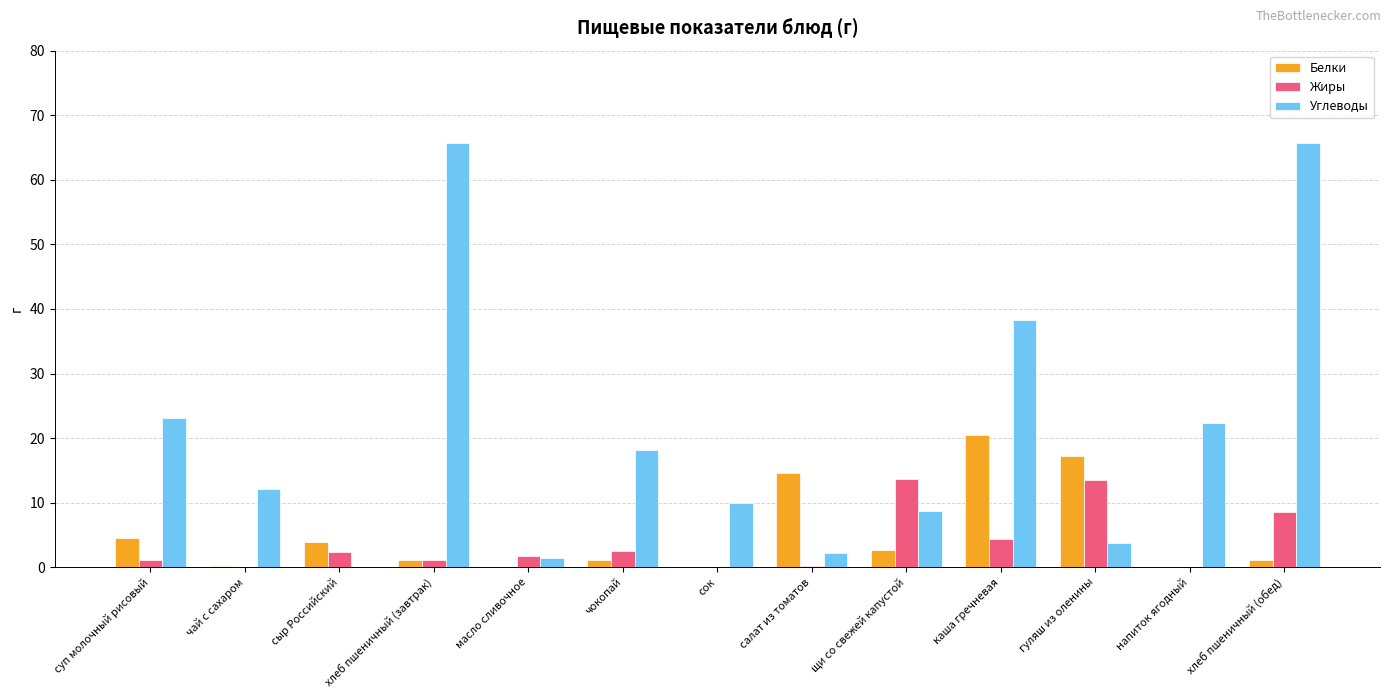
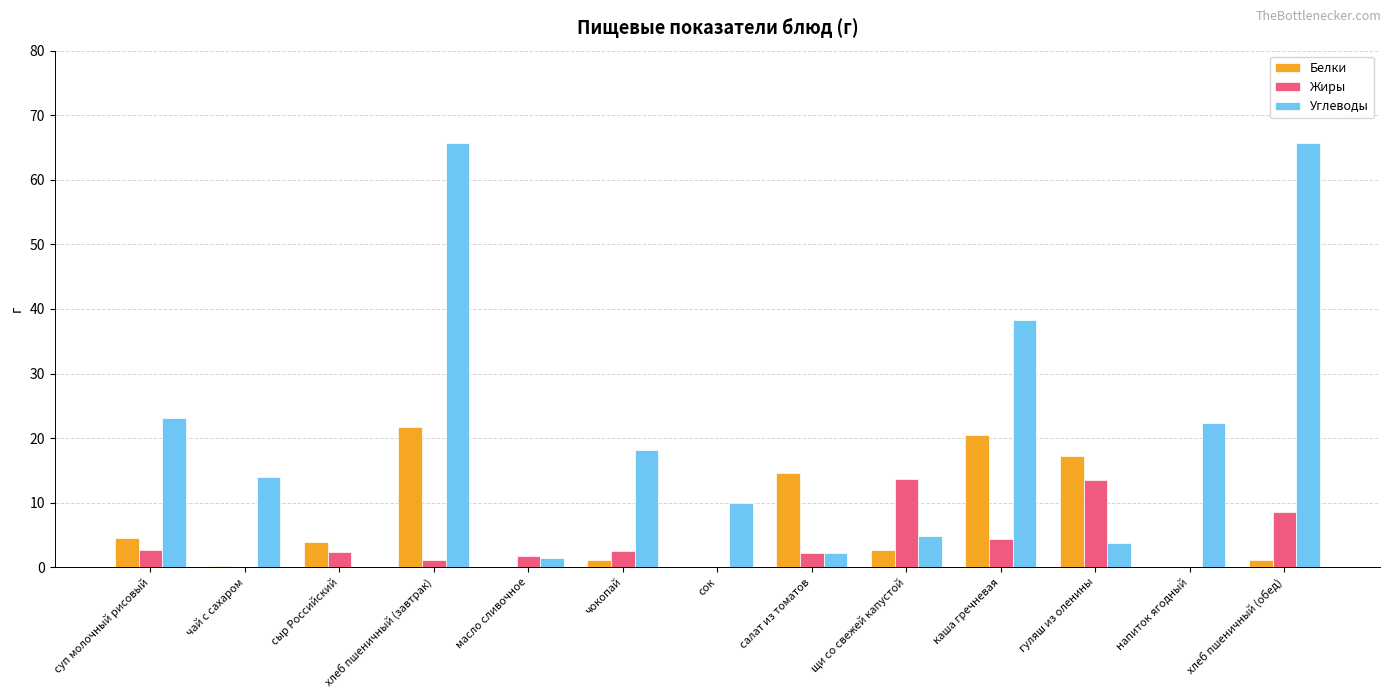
  {
    "Белки": {
      "суп молочный рисовый": 5,
      "сыр Российский": 4,
-     "хлеб пшеничный (завтрак)": 1,
+     "хлеб пшеничный (завтрак)": 22,
      "масло сливочное": 0,
      "чокопай": 1,
      "сок": 0,
      "салат из томатов": 15,
      "щи со свежей капустой": 3,
      "каша гречневая": 20,
      "гуляш из оленины": 17,
      "хлеб пшеничный (обед)": 1
    },
    "Жиры": {
-     "суп молочный рисовый": 1,
+     "суп молочный рисовый": 3,
      "чай с сахаром": 0,
      "сыр Российский": 2,
      "хлеб пшеничный (завтрак)": 1,
      "масло сливочное": 2,
      "чокопай": 2,
      "сок": 0,
-     "салат из томатов": 0,
+     "салат из томатов": 2,
      "щи со свежей капустой": 14,
      "каша гречневая": 4,
      "гуляш из оленины": 13,
      "напиток ягодный": 0,
      "хлеб пшеничный (обед)": 9
    },
    "Углеводы": {
      "суп молочный рисовый": 23,
-     "чай с сахаром": 12,
+     "чай с сахаром": 14,
      "сыр Российский": 0,
      "хлеб пшеничный (завтрак)": 66,
      "масло сливочное": 1,
      "чокопай": 18,
      "сок": 10,
      "салат из томатов": 2,
-     "щи со свежей капустой": 9,
+     "щи со свежей капустой": 5,
      "каша гречневая": 38,
      "гуляш из оленины": 4,
      "напиток ягодный": 22,
      "хлеб пшеничный (обед)": 66
    }
  }
